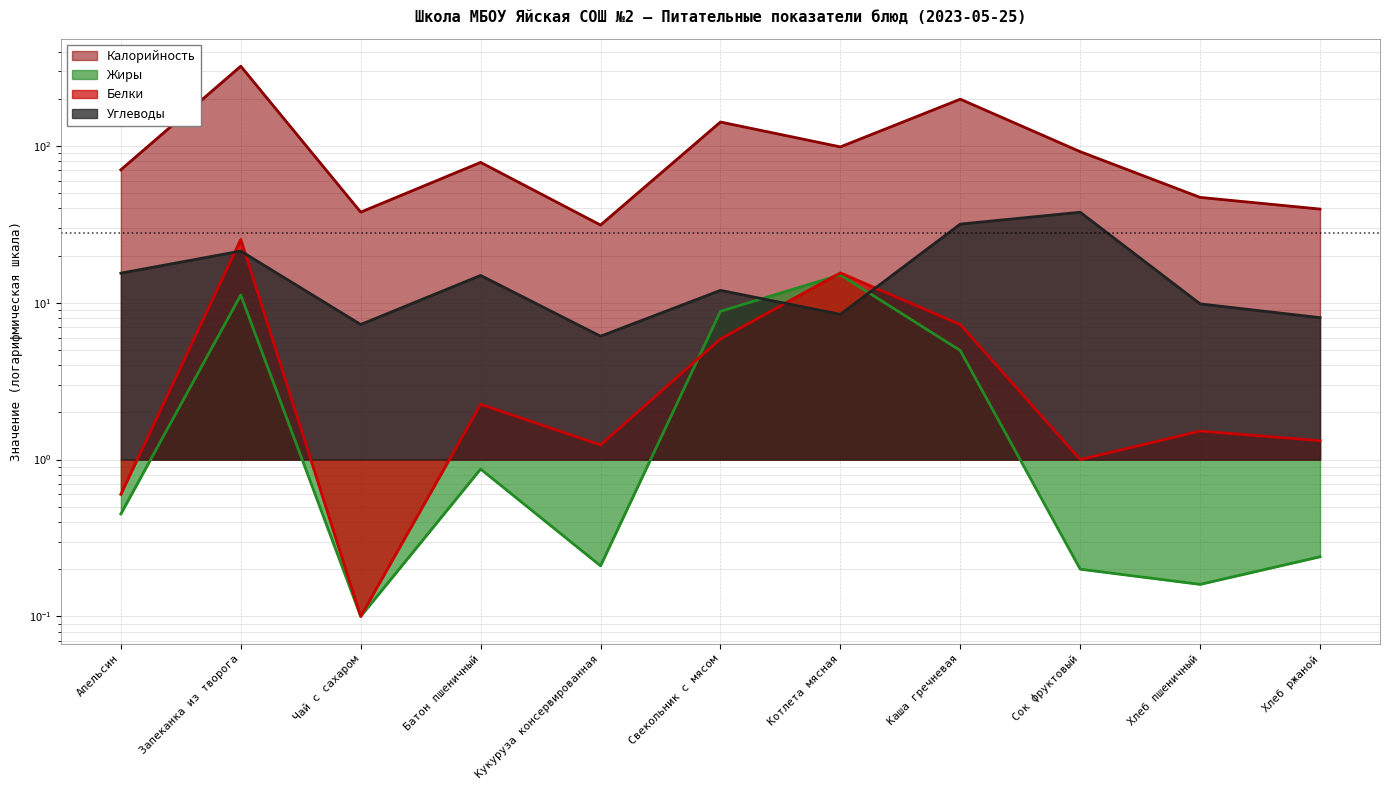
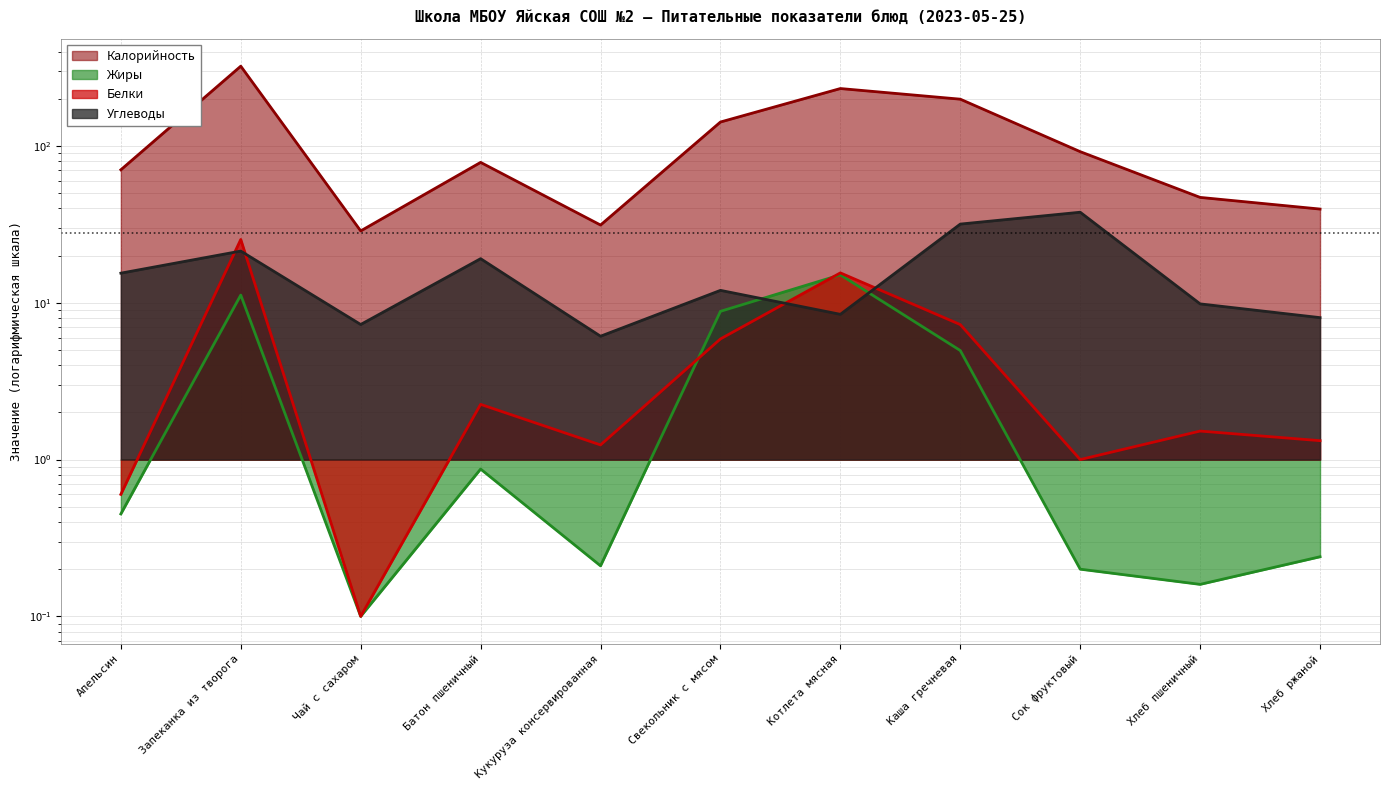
  {
    "Калорийность": {
      "Апельсин": 70,
      "Запеканка из творога": 320,
-     "Чай с сахаром": 38,
+     "Чай с сахаром": 29,
      "Батон пшеничный": 80,
      "Кукуруза консервированная": 31,
      "Свекольник с мясом": 140,
-     "Котлета мясная": 100,
+     "Котлета мясная": 230,
      "Каша гречневая": 200,
      "Сок фруктовый": 90,
      "Хлеб пшеничный": 47,
      "Хлеб ржаной": 40
    },
    "Углеводы": {
      "Апельсин": 15,
      "Запеканка из творога": 21,
      "Чай с сахаром": 7,
-     "Батон пшеничный": 15,
+     "Батон пшеничный": 19,
      "Кукуруза консервированная": 6,
      "Свекольник с мясом": 12,
      "Котлета мясная": 8,
      "Каша гречневая": 32,
      "Сок фруктовый": 38,
      "Хлеб пшеничный": 10,
      "Хлеб ржаной": 8
    }
  }
